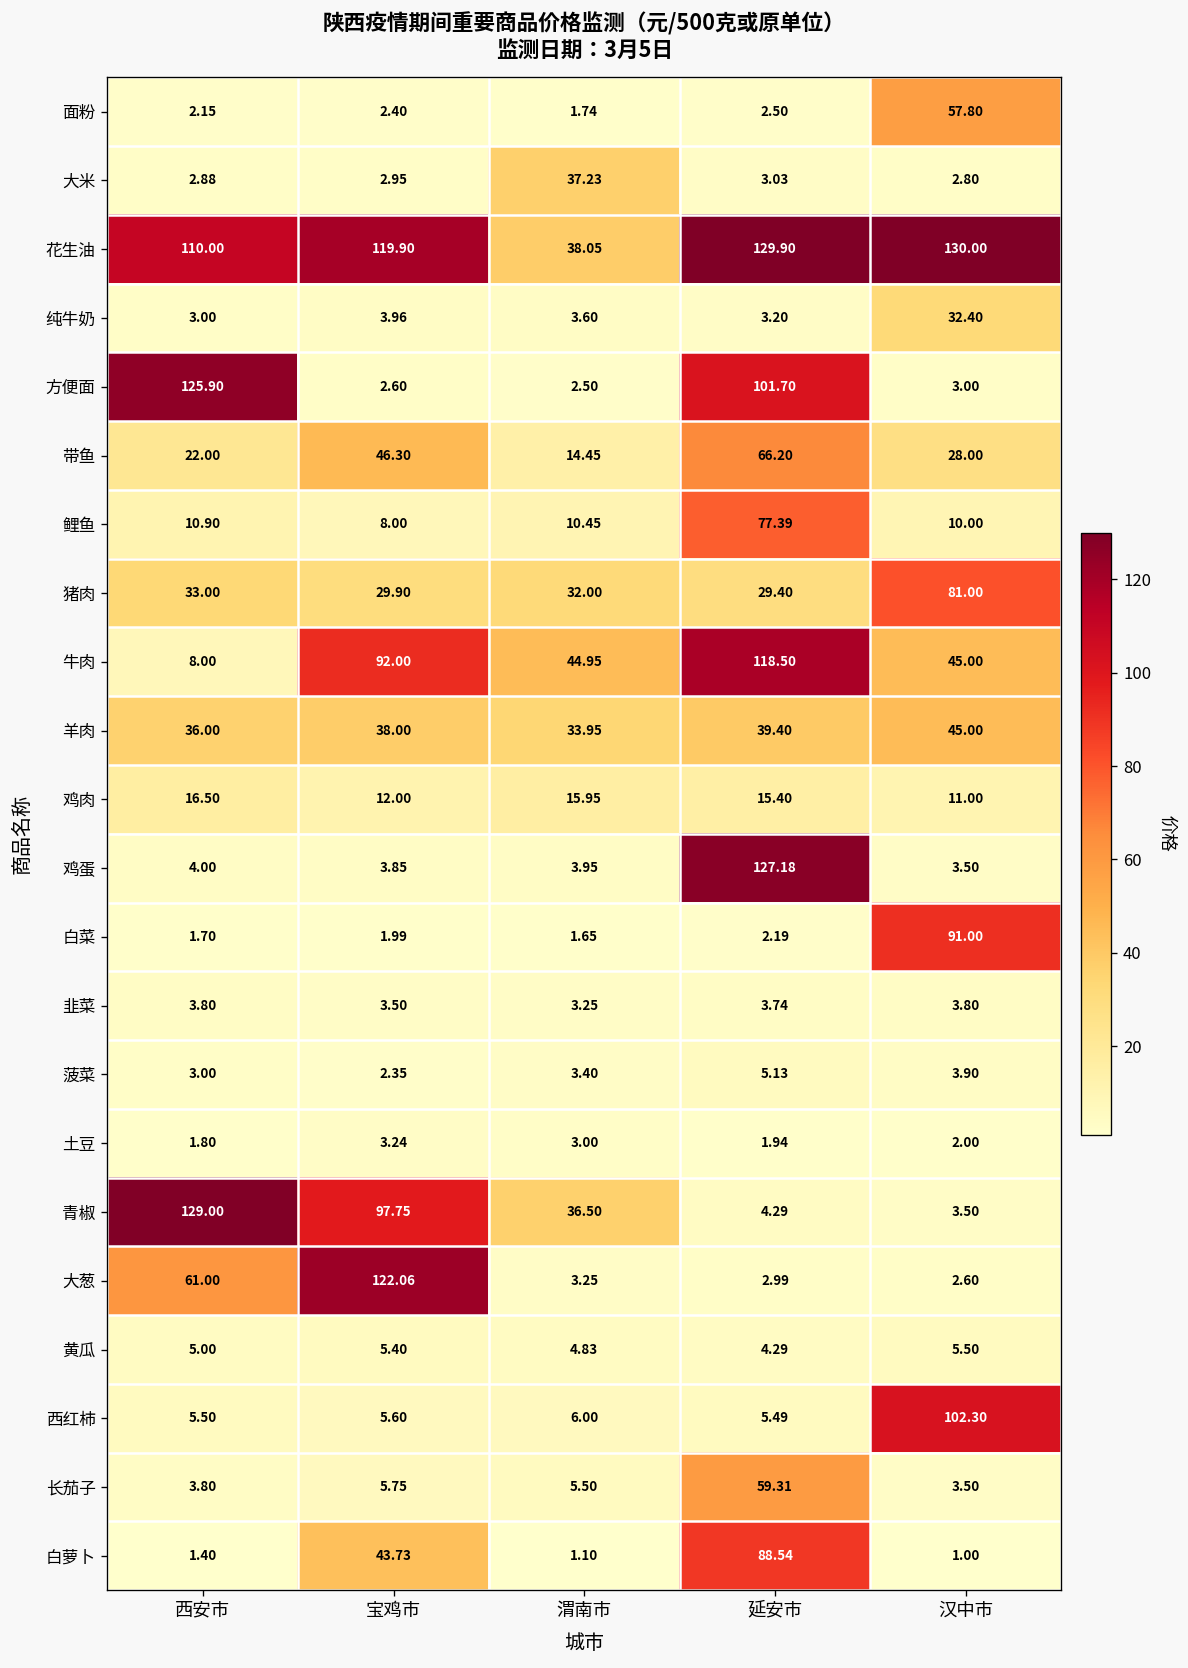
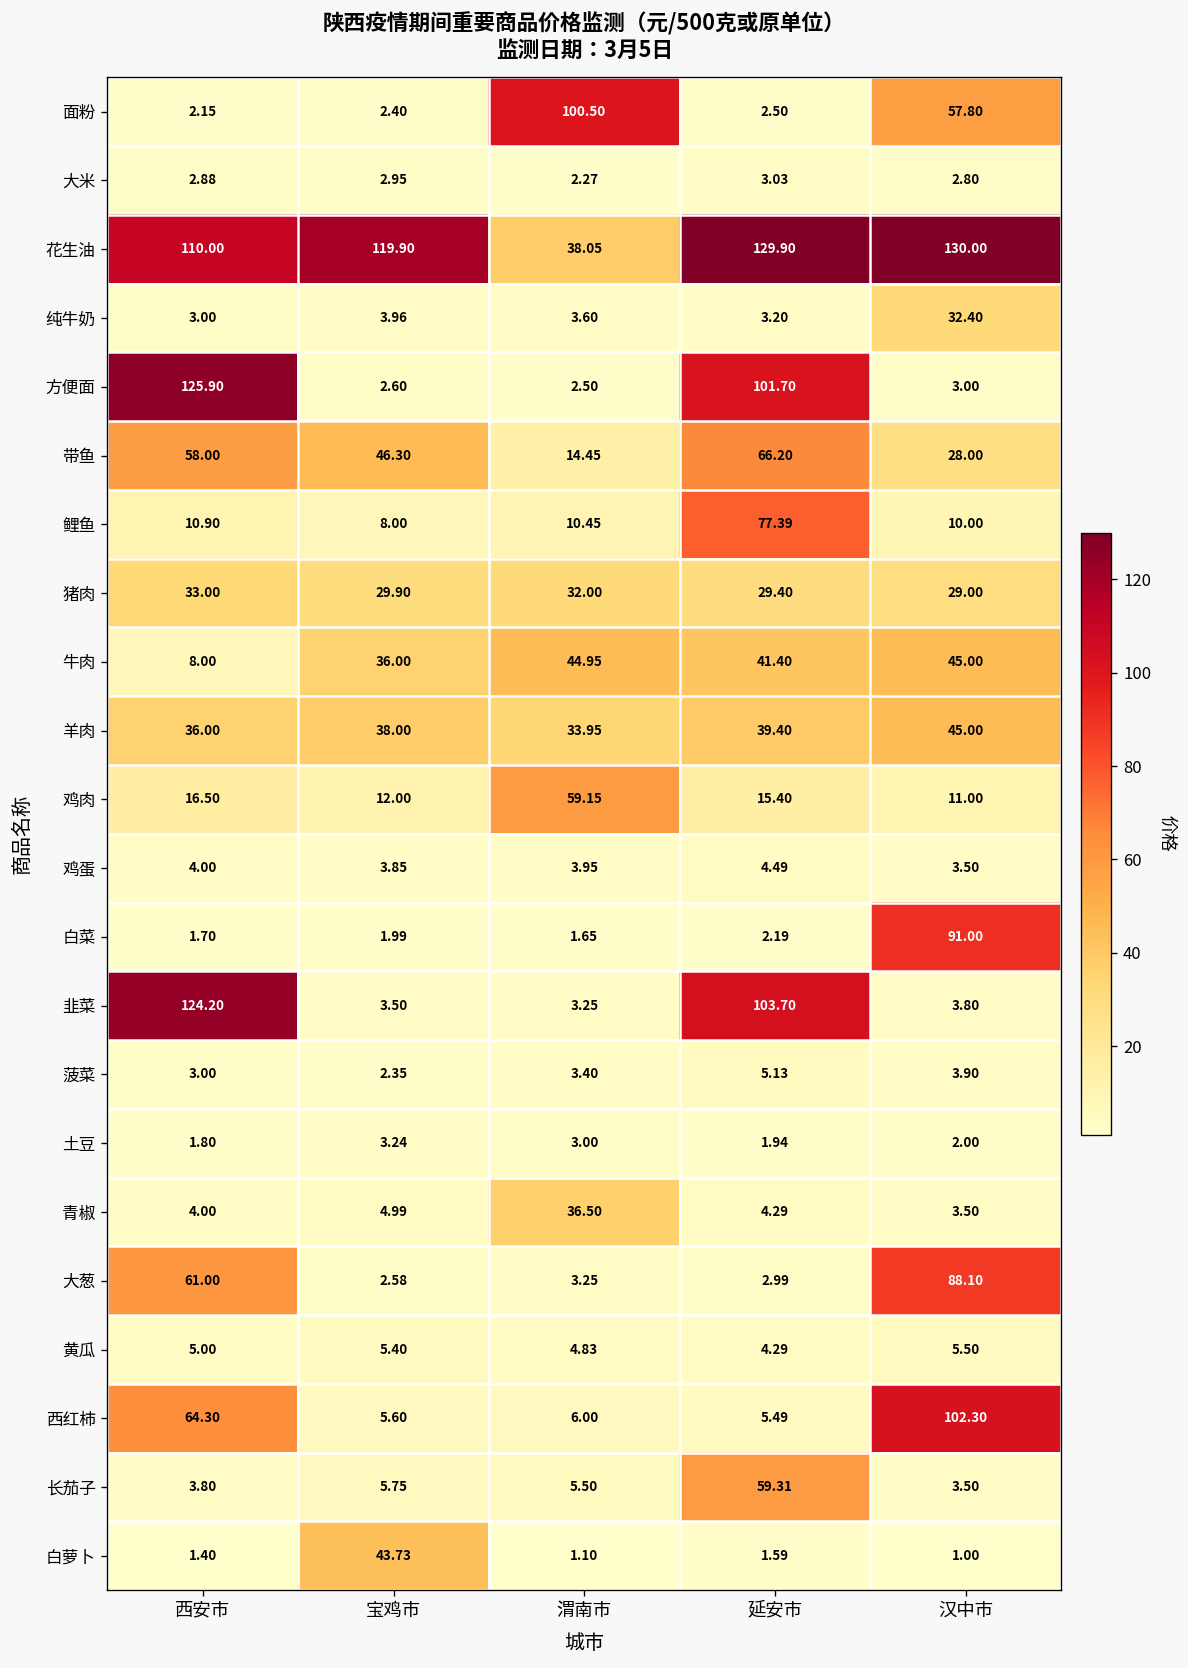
  {
    "面粉": {
      "西安市": 2.15,
      "宝鸡市": 2.40,
-     "渭南市": 1.74,
+     "渭南市": 100.50,
      "延安市": 2.50,
      "汉中市": 57.80
    },
    "大米": {
      "西安市": 2.88,
      "宝鸡市": 2.95,
-     "渭南市": 37.23,
+     "渭南市": 2.27,
      "延安市": 3.03,
      "汉中市": 2.80
    },
    "花生油": {
      "西安市": 110.00,
      "宝鸡市": 119.90,
      "渭南市": 38.05,
      "延安市": 129.90,
      "汉中市": 130.00
    },
    "纯牛奶": {
      "西安市": 3.00,
      "宝鸡市": 3.96,
      "渭南市": 3.60,
      "延安市": 3.20,
      "汉中市": 32.40
    },
    "方便面": {
      "西安市": 125.90,
      "宝鸡市": 2.60,
      "渭南市": 2.50,
      "延安市": 101.70,
      "汉中市": 3.00
    },
    "带鱼": {
-     "西安市": 22.00,
+     "西安市": 58.00,
      "宝鸡市": 46.30,
      "渭南市": 14.45,
      "延安市": 66.20,
      "汉中市": 28.00
    },
    "鲤鱼": {
      "西安市": 10.90,
      "宝鸡市": 8.00,
      "渭南市": 10.45,
      "延安市": 77.39,
      "汉中市": 10.00
    },
    "猪肉": {
      "西安市": 33.00,
      "宝鸡市": 29.90,
      "渭南市": 32.00,
      "延安市": 29.40,
-     "汉中市": 81.00
+     "汉中市": 29.00
    },
    "牛肉": {
      "西安市": 8.00,
-     "宝鸡市": 92.00,
+     "宝鸡市": 36.00,
      "渭南市": 44.95,
-     "延安市": 118.50,
+     "延安市": 41.40,
      "汉中市": 45.00
    },
    "羊肉": {
      "西安市": 36.00,
      "宝鸡市": 38.00,
      "渭南市": 33.95,
      "延安市": 39.40,
      "汉中市": 45.00
    },
    "鸡肉": {
      "西安市": 16.50,
      "宝鸡市": 12.00,
-     "渭南市": 15.95,
+     "渭南市": 59.15,
      "延安市": 15.40,
      "汉中市": 11.00
    },
    "鸡蛋": {
      "西安市": 4.00,
      "宝鸡市": 3.85,
      "渭南市": 3.95,
-     "延安市": 127.18,
+     "延安市": 4.49,
      "汉中市": 3.50
    },
    "白菜": {
      "西安市": 1.70,
      "宝鸡市": 1.99,
      "渭南市": 1.65,
      "延安市": 2.19,
      "汉中市": 91.00
    },
    "韭菜": {
-     "西安市": 3.80,
+     "西安市": 124.20,
      "宝鸡市": 3.50,
      "渭南市": 3.25,
-     "延安市": 3.74,
+     "延安市": 103.70,
      "汉中市": 3.80
    },
    "菠菜": {
      "西安市": 3.00,
      "宝鸡市": 2.35,
      "渭南市": 3.40,
      "延安市": 5.13,
      "汉中市": 3.90
    },
    "土豆": {
      "西安市": 1.80,
      "宝鸡市": 3.24,
      "渭南市": 3.00,
      "延安市": 1.94,
      "汉中市": 2.00
    },
    "青椒": {
-     "西安市": 129.00,
-     "宝鸡市": 97.75,
+     "西安市": 4.00,
+     "宝鸡市": 4.99,
      "渭南市": 36.50,
      "延安市": 4.29,
      "汉中市": 3.50
    },
    "大葱": {
      "西安市": 61.00,
-     "宝鸡市": 122.06,
+     "宝鸡市": 2.58,
      "渭南市": 3.25,
      "延安市": 2.99,
-     "汉中市": 2.60
+     "汉中市": 88.10
    },
    "黄瓜": {
      "西安市": 5.00,
      "宝鸡市": 5.40,
      "渭南市": 4.83,
      "延安市": 4.29,
      "汉中市": 5.50
    },
    "西红柿": {
-     "西安市": 5.50,
+     "西安市": 64.30,
      "宝鸡市": 5.60,
      "渭南市": 6.00,
      "延安市": 5.49,
      "汉中市": 102.30
    },
    "长茄子": {
      "西安市": 3.80,
      "宝鸡市": 5.75,
      "渭南市": 5.50,
      "延安市": 59.31,
      "汉中市": 3.50
    },
    "白萝卜": {
      "西安市": 1.40,
      "宝鸡市": 43.73,
      "渭南市": 1.10,
-     "延安市": 88.54,
+     "延安市": 1.59,
      "汉中市": 1.00
    }
  }
